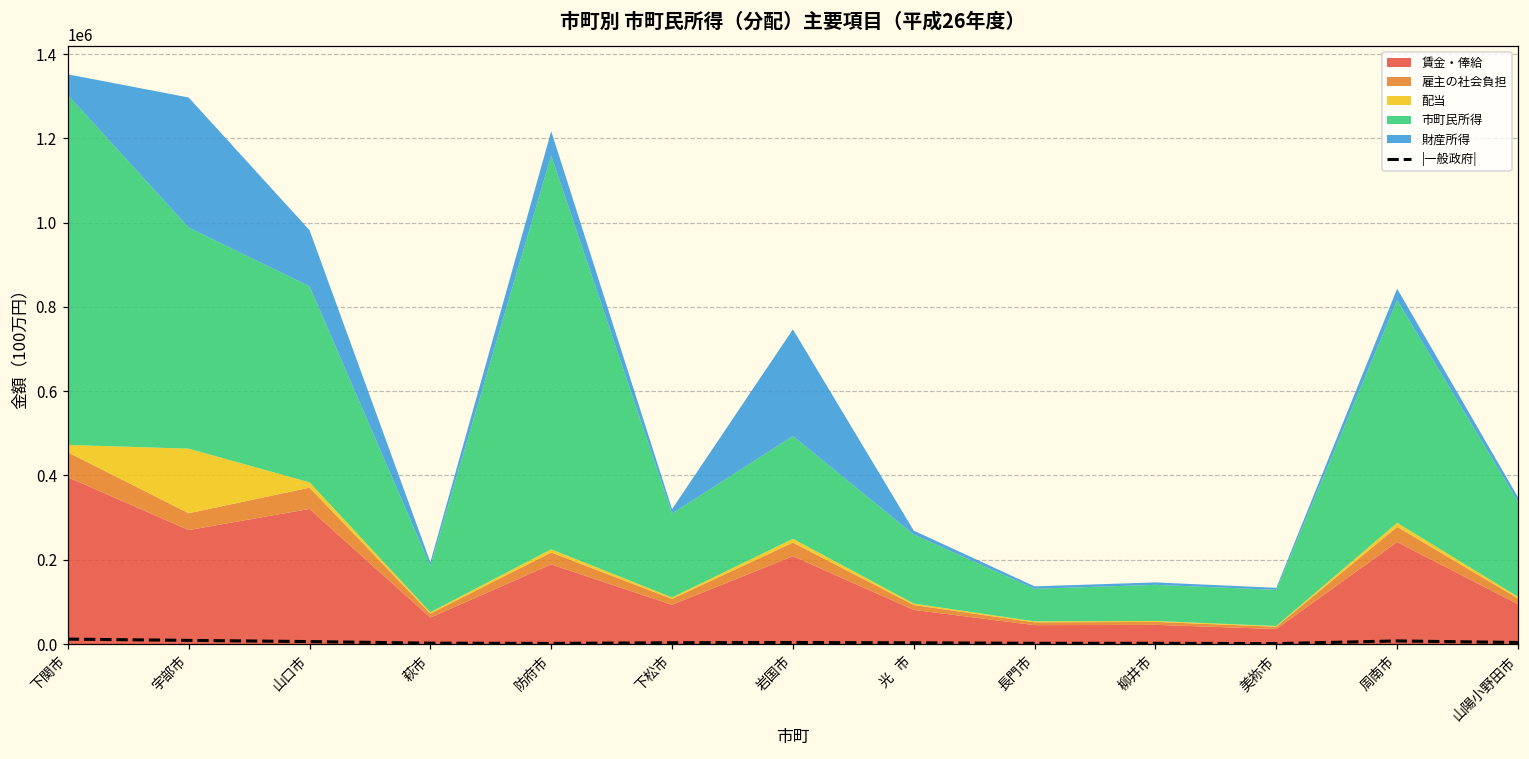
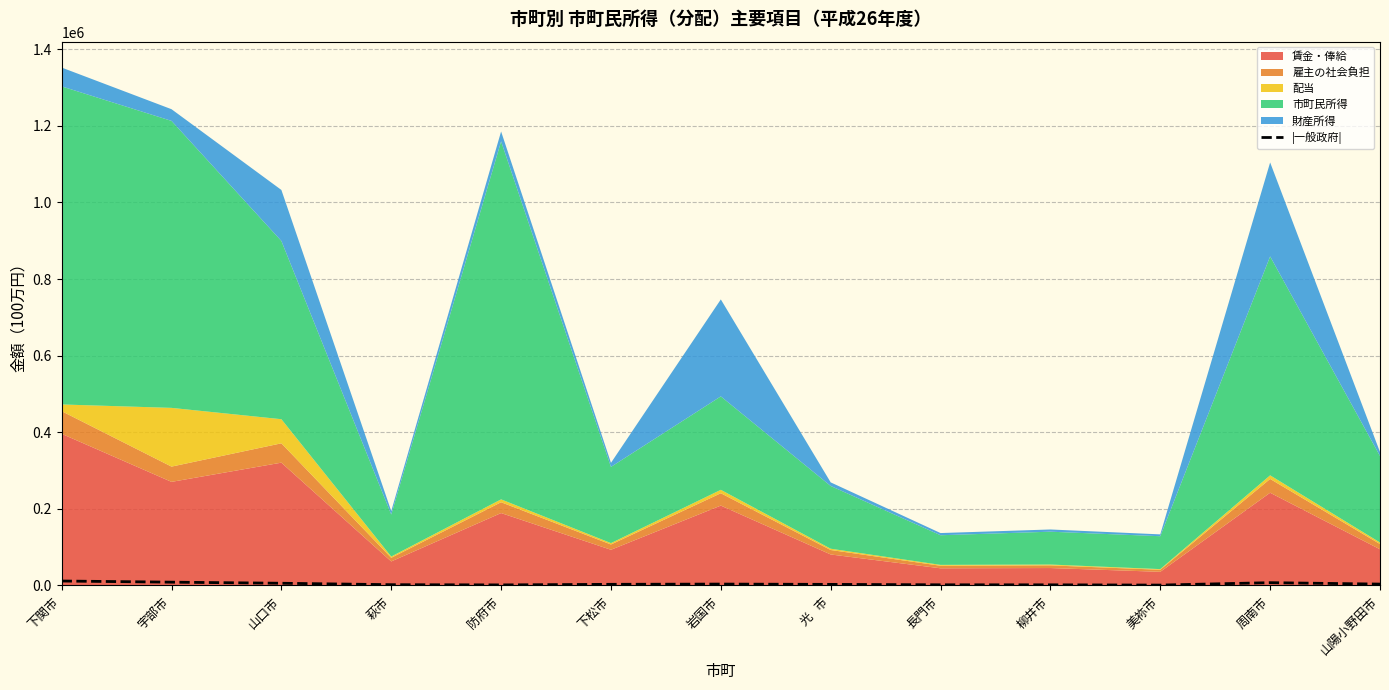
  {
    "|一般政府|": {
      "下関市": 10000,
      "宇部市": 10000,
      "山口市": 10000,
      "萩市": 0,
      "防府市": 0,
      "下松市": 0,
      "岩国市": 0,
      "光 市": 0,
      "長門市": 0,
      "柳井市": 0,
      "美祢市": 0,
      "周南市": 10000,
      "山陽小野田市": 0
    },
    "配当": {
      "下関市": 20000,
      "宇部市": 150000,
-     "山口市": 10000,
+     "山口市": 60000,
      "防府市": 10000,
      "岩国市": 10000,
      "周南市": 10000
    },
    "市町民所得": {
      "下関市": 830000,
-     "宇部市": 520000,
+     "宇部市": 750000,
      "山口市": 470000,
      "萩市": 110000,
      "防府市": 930000,
      "下松市": 200000,
      "岩国市": 240000,
      "光 市": 160000,
-     "周南市": 530000,
+     "周南市": 570000,
      "山陽小野田市": 230000
    },
    "財産所得": {
      "下関市": 50000,
-     "宇部市": 310000,
+     "宇部市": 30000,
      "山口市": 130000,
      "萩市": 10000,
-     "防府市": 60000,
+     "防府市": 30000,
      "下松市": 10000,
      "岩国市": 250000,
      "光 市": 10000,
-     "周南市": 30000,
+     "周南市": 250000,
      "山陽小野田市": 10000
    }
  }
